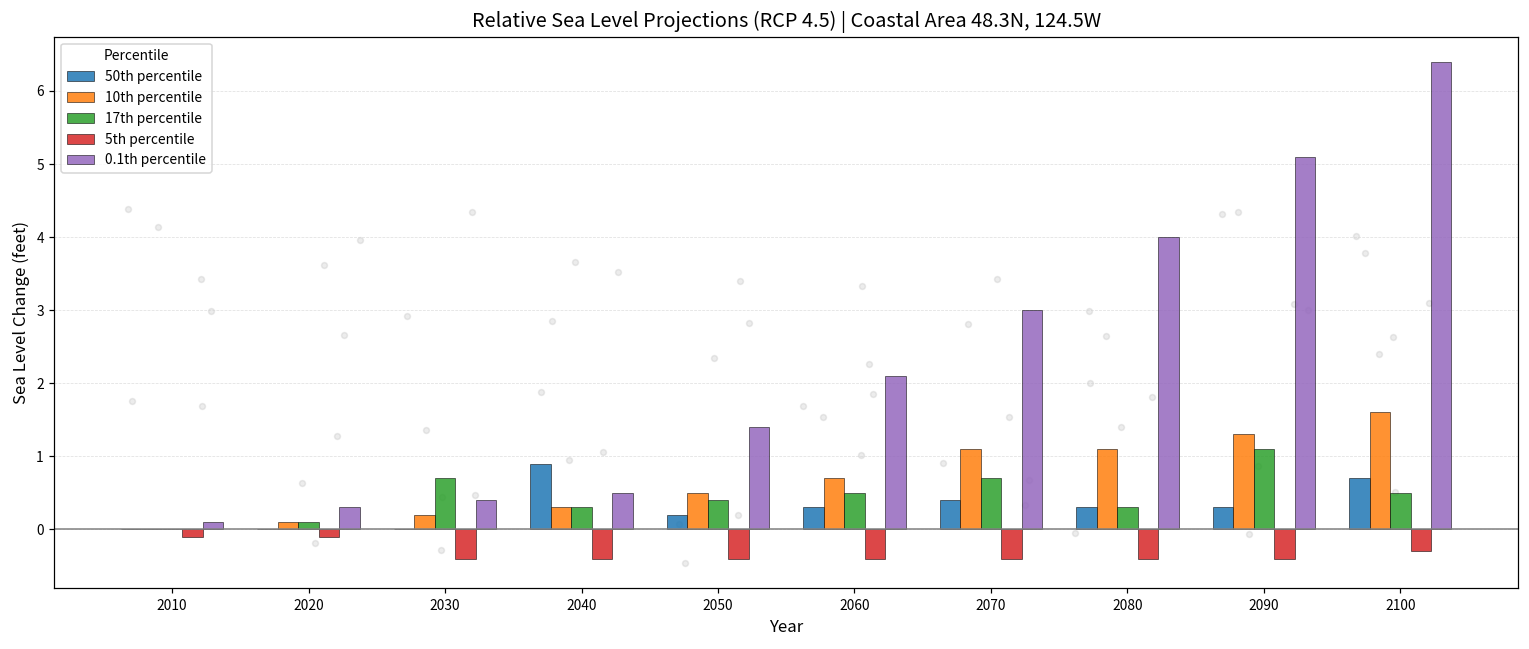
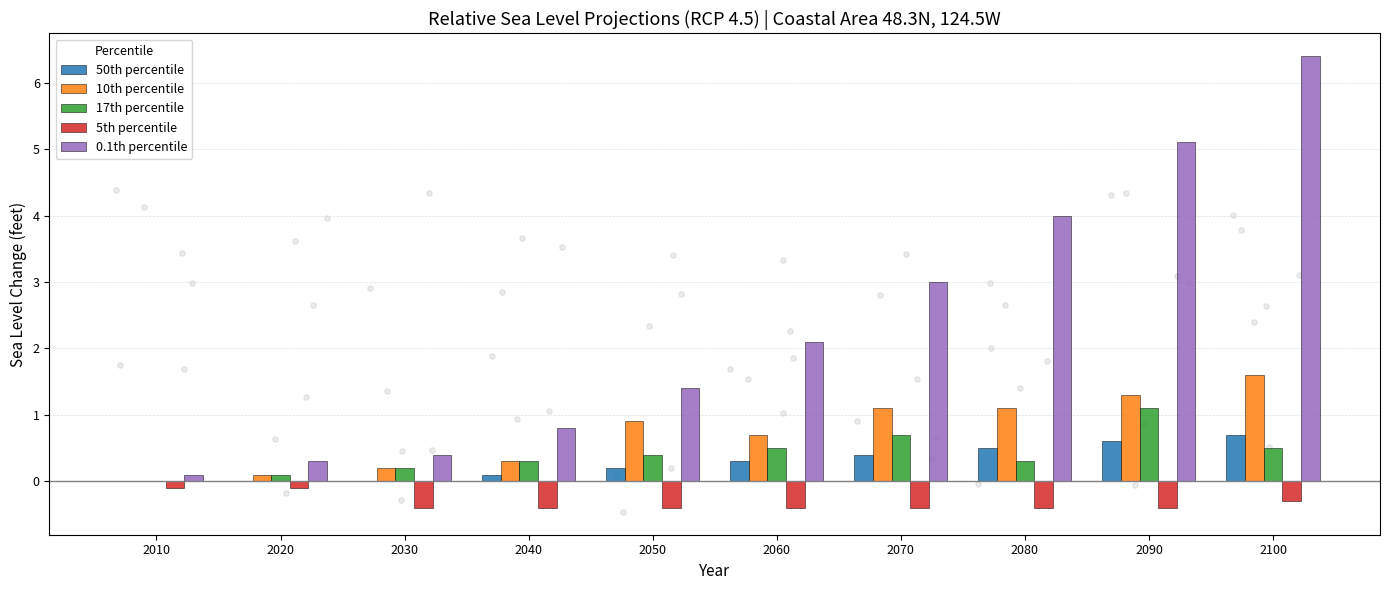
  {
    "50th percentile": {
      "2010": 0.0,
      "2020": 0.0,
      "2030": 0.0,
-     "2040": 0.9,
+     "2040": 0.1,
      "2050": 0.2,
      "2060": 0.3,
      "2070": 0.4,
-     "2080": 0.3,
-     "2090": 0.3,
+     "2080": 0.5,
+     "2090": 0.6,
      "2100": 0.7
    },
    "10th percentile": {
      "2010": 0.0,
      "2020": 0.1,
      "2030": 0.2,
      "2040": 0.3,
-     "2050": 0.5,
+     "2050": 0.9,
      "2060": 0.7,
      "2070": 1.1,
      "2080": 1.1,
      "2090": 1.3,
      "2100": 1.6
    },
    "17th percentile": {
      "2010": 0.0,
      "2020": 0.1,
-     "2030": 0.7,
+     "2030": 0.2,
      "2040": 0.3,
      "2050": 0.4,
      "2060": 0.5,
      "2070": 0.7,
      "2080": 0.3,
      "2090": 1.1,
      "2100": 0.5
    },
    "5th percentile": {
      "2010": -0.1,
      "2020": -0.1,
      "2030": -0.4,
      "2040": -0.4,
      "2050": -0.4,
      "2060": -0.4,
      "2070": -0.4,
      "2080": -0.4,
      "2090": -0.4,
      "2100": -0.3
    },
    "0.1th percentile": {
      "2010": 0.1,
      "2020": 0.3,
      "2030": 0.4,
-     "2040": 0.5,
+     "2040": 0.8,
      "2050": 1.4,
      "2060": 2.1,
      "2070": 3.0,
      "2080": 4.0,
      "2090": 5.1,
      "2100": 6.4
    }
  }
